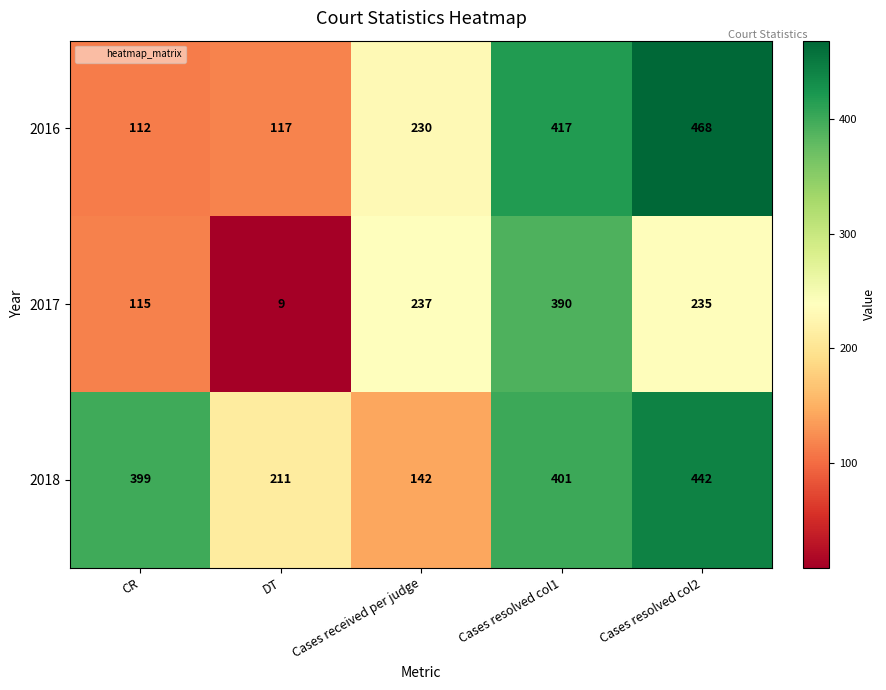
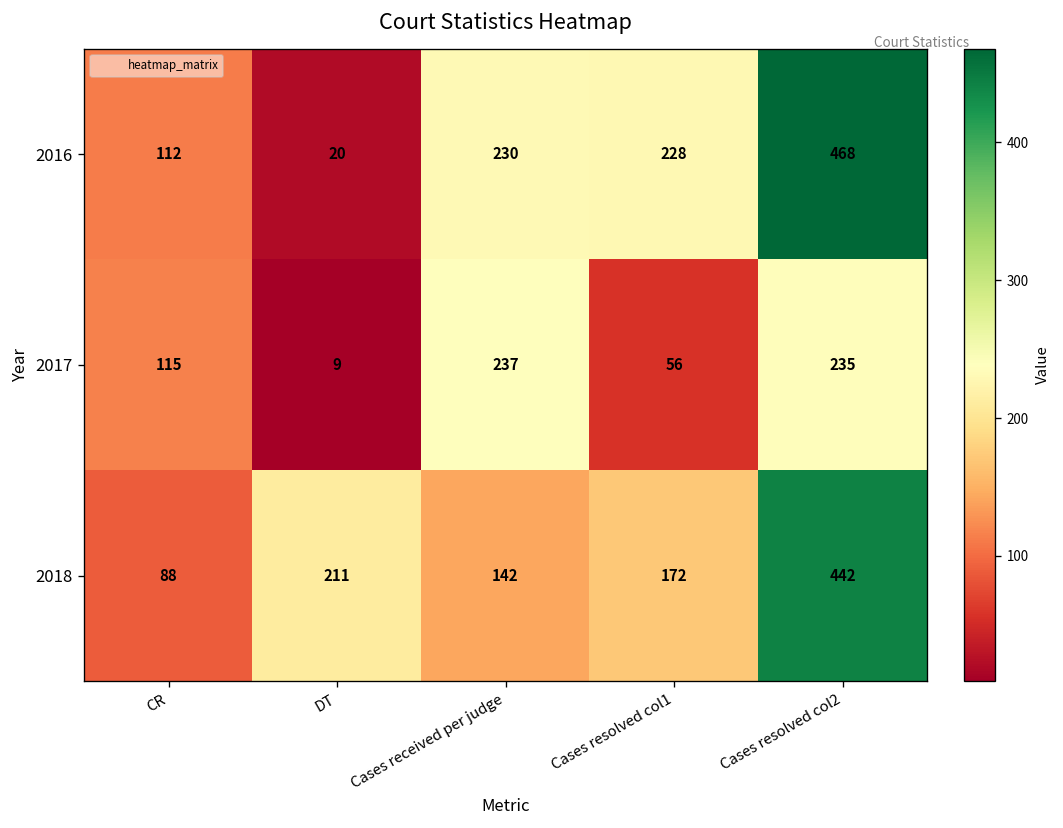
  {
    "2016": {
      "CR": 112,
-     "DT": 117,
+     "DT": 20,
      "Cases received per judge": 230,
-     "Cases resolved col1": 417,
+     "Cases resolved col1": 228,
      "Cases resolved col2": 468
    },
    "2017": {
      "CR": 115,
      "DT": 9,
      "Cases received per judge": 237,
-     "Cases resolved col1": 390,
+     "Cases resolved col1": 56,
      "Cases resolved col2": 235
    },
    "2018": {
-     "CR": 399,
+     "CR": 88,
      "DT": 211,
      "Cases received per judge": 142,
-     "Cases resolved col1": 401,
+     "Cases resolved col1": 172,
      "Cases resolved col2": 442
    }
  }
